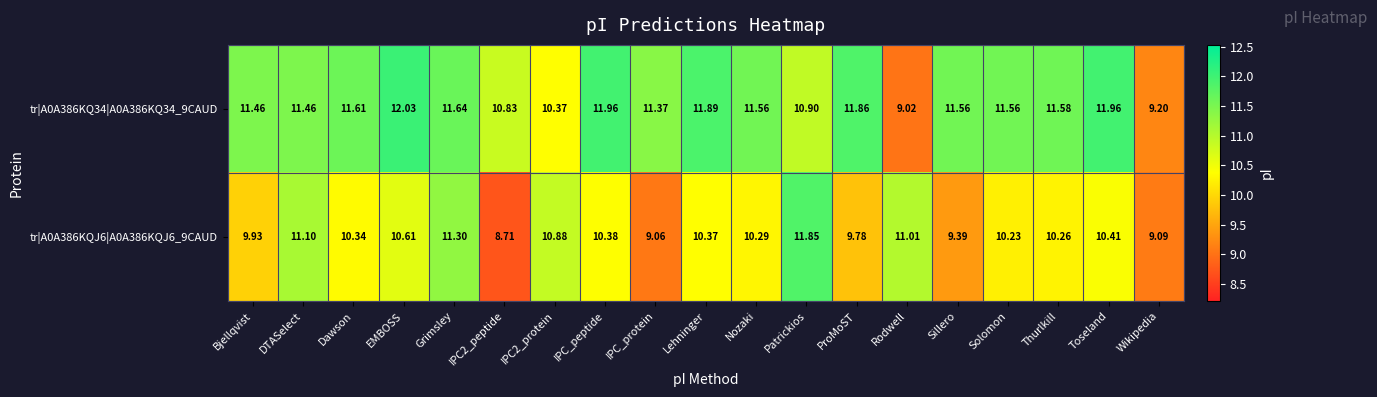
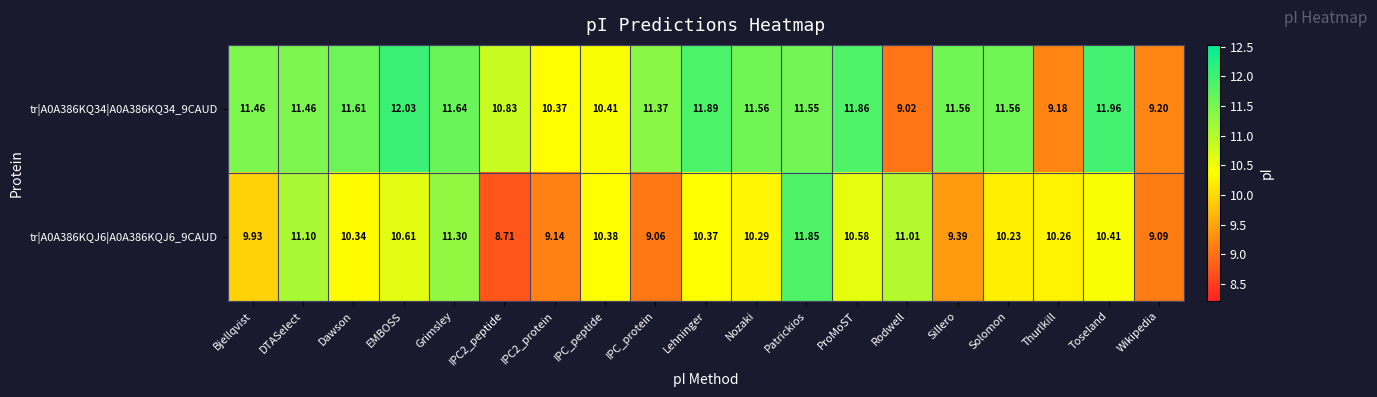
  {
    "tr|A0A386KQ34|A0A386KQ34_9CAUD": {
      "Bjellqvist": 11.46,
      "DTASelect": 11.46,
      "Dawson": 11.61,
      "EMBOSS": 12.03,
      "Grimsley": 11.64,
      "IPC2_peptide": 10.83,
      "IPC2_protein": 10.37,
-     "IPC_peptide": 11.96,
+     "IPC_peptide": 10.41,
      "IPC_protein": 11.37,
      "Lehninger": 11.89,
      "Nozaki": 11.56,
-     "Patrickios": 10.90,
+     "Patrickios": 11.55,
      "ProMoST": 11.86,
      "Rodwell": 9.02,
      "Sillero": 11.56,
      "Solomon": 11.56,
-     "Thurlkill": 11.58,
+     "Thurlkill": 9.18,
      "Toseland": 11.96,
      "Wikipedia": 9.20
    },
    "tr|A0A386KQJ6|A0A386KQJ6_9CAUD": {
      "Bjellqvist": 9.93,
      "DTASelect": 11.10,
      "Dawson": 10.34,
      "EMBOSS": 10.61,
      "Grimsley": 11.30,
      "IPC2_peptide": 8.71,
-     "IPC2_protein": 10.88,
+     "IPC2_protein": 9.14,
      "IPC_peptide": 10.38,
      "IPC_protein": 9.06,
      "Lehninger": 10.37,
      "Nozaki": 10.29,
      "Patrickios": 11.85,
-     "ProMoST": 9.78,
+     "ProMoST": 10.58,
      "Rodwell": 11.01,
      "Sillero": 9.39,
      "Solomon": 10.23,
      "Thurlkill": 10.26,
      "Toseland": 10.41,
      "Wikipedia": 9.09
    }
  }
